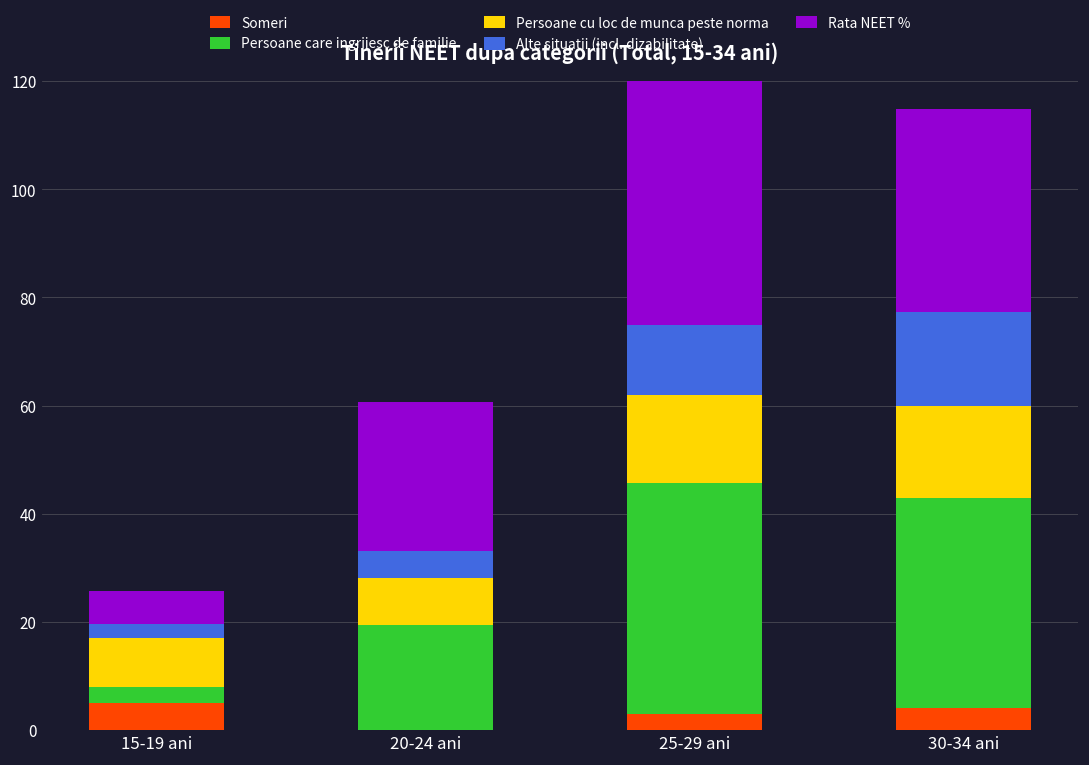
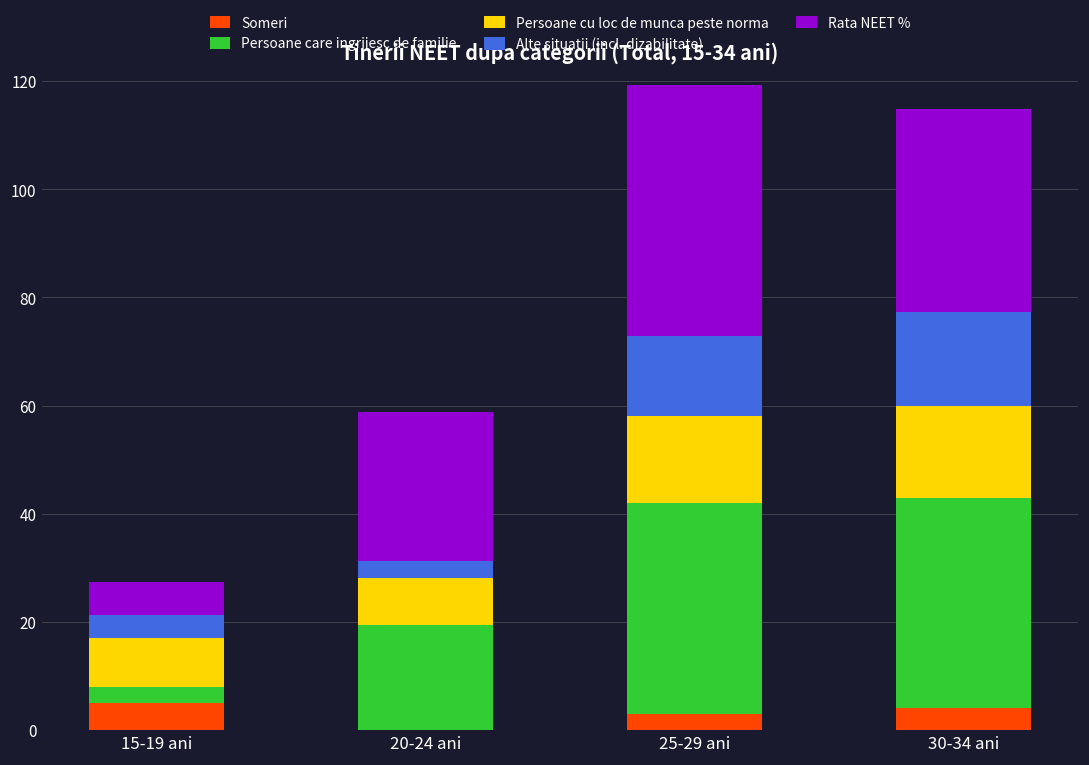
  {
    "Someri": {
      "15-19 ani": 5,
      "20-24 ani": 0,
      "25-29 ani": 3,
      "30-34 ani": 4
    },
    "Persoane care ingrijesc de familie": {
      "15-19 ani": 3,
      "20-24 ani": 19,
-     "25-29 ani": 43,
+     "25-29 ani": 39,
      "30-34 ani": 39
    },
    "Persoane cu loc de munca peste norma": {
      "15-19 ani": 9,
      "20-24 ani": 9,
      "25-29 ani": 16,
      "30-34 ani": 17
    },
    "Alte situatii (incl. dizabilitate)": {
-     "15-19 ani": 3,
-     "20-24 ani": 5,
-     "25-29 ani": 13,
+     "15-19 ani": 4,
+     "20-24 ani": 3,
+     "25-29 ani": 15,
      "30-34 ani": 17
    },
    "Rata NEET %": {
      "15-19 ani": 6,
      "20-24 ani": 27,
      "30-34 ani": 38
    }
  }
